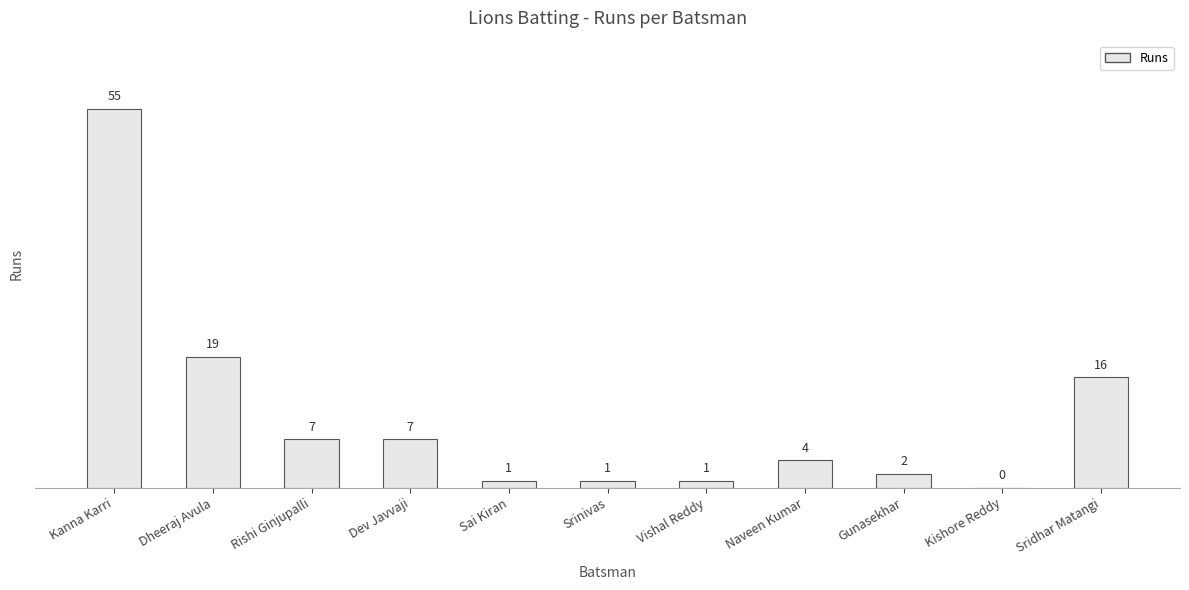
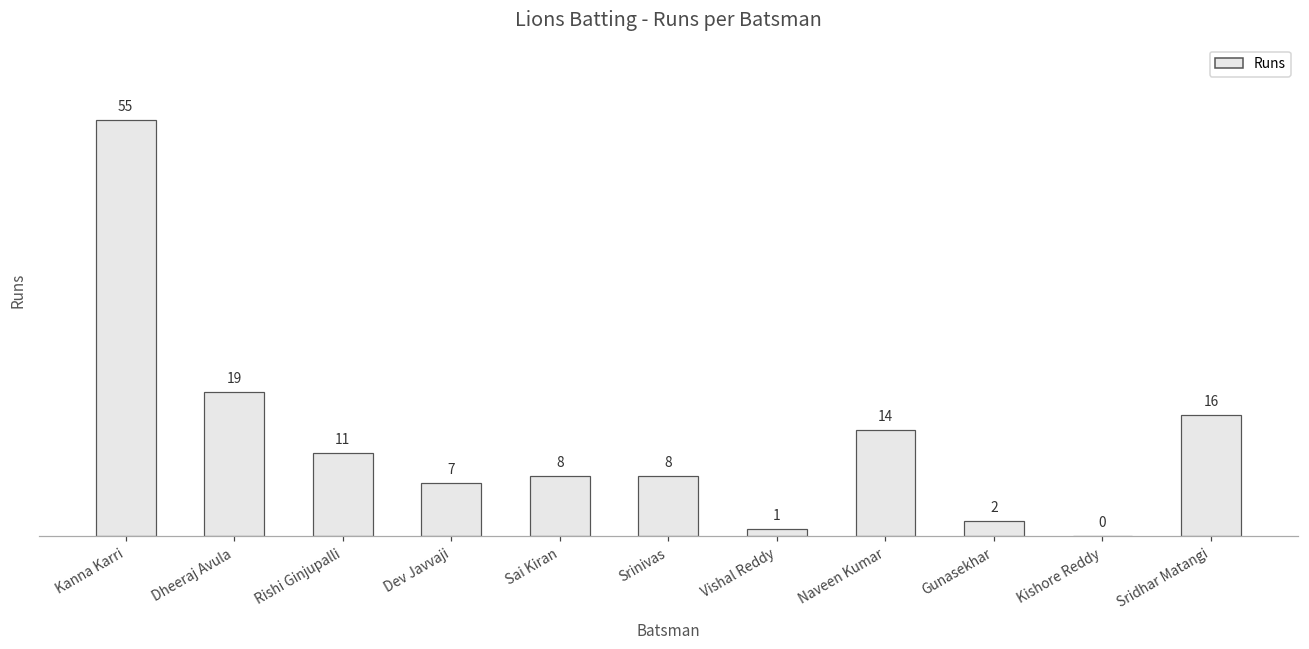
  {
    "Kanna Karri": 55,
    "Dheeraj Avula": 19,
-   "Rishi Ginjupalli": 7,
+   "Rishi Ginjupalli": 11,
    "Dev Javvaji": 7,
-   "Sai Kiran": 1,
-   "Srinivas": 1,
+   "Sai Kiran": 8,
+   "Srinivas": 8,
    "Vishal Reddy": 1,
-   "Naveen Kumar": 4,
+   "Naveen Kumar": 14,
    "Gunasekhar": 2,
    "Kishore Reddy": 0,
    "Sridhar Matangi": 16
  }
